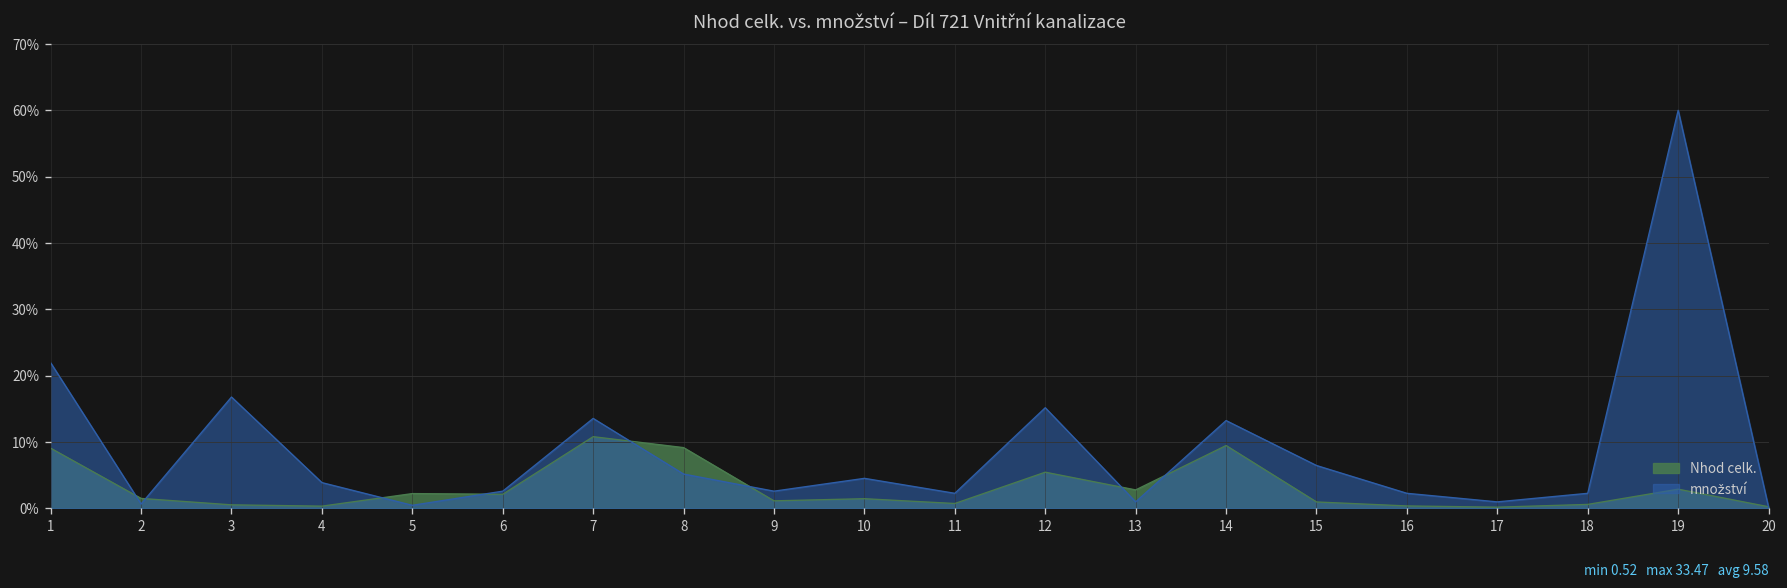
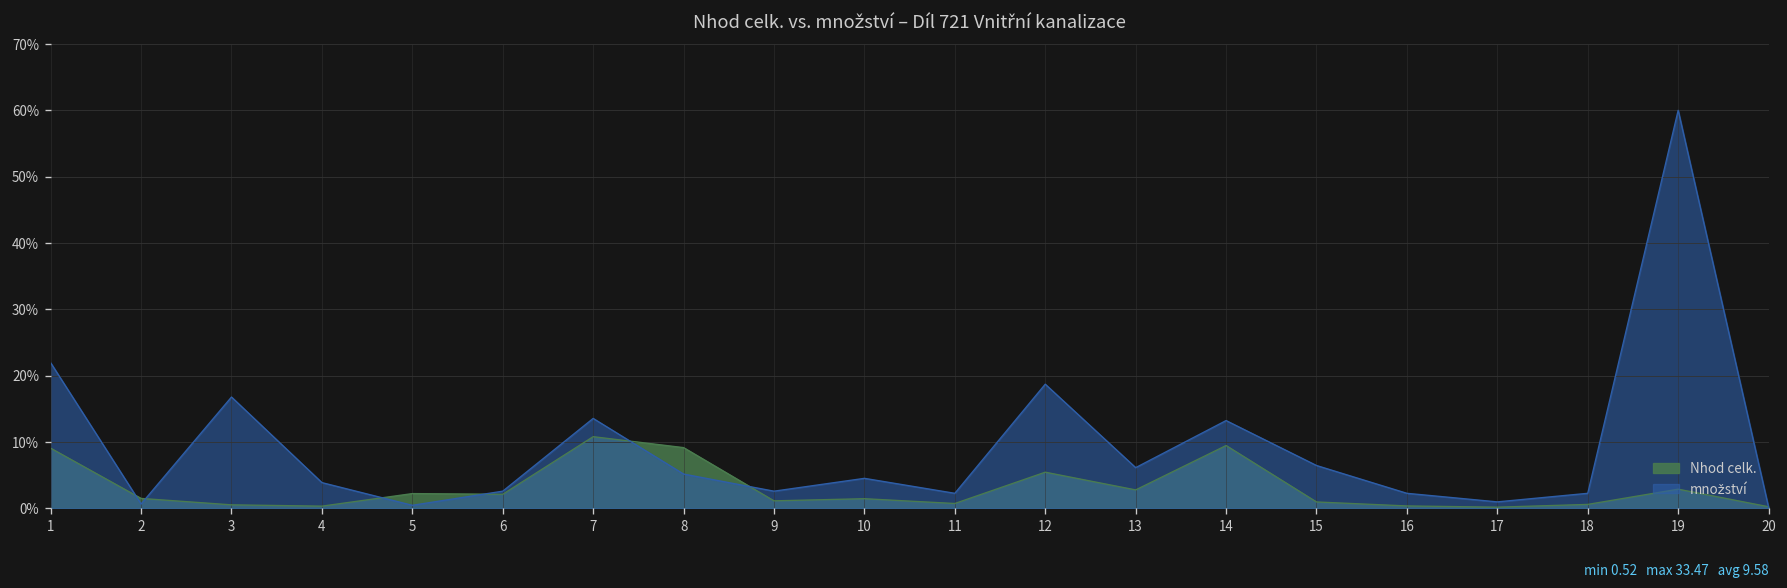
  {
    "Nhod celk.": {
      "1": "9%",
      "2": "1%",
      "3": "1%",
      "4": "0%",
      "5": "2%",
      "6": "2%",
      "7": "11%",
      "8": "9%",
      "9": "1%",
      "10": "1%",
      "11": "1%",
      "12": "5%",
      "13": "3%",
      "14": "9%",
      "15": "1%",
      "16": "0%",
      "17": "0%",
      "18": "1%",
      "19": "3%"
    },
    "množství": {
      "1": "22%",
      "2": "1%",
      "3": "17%",
      "4": "4%",
      "5": "0%",
      "6": "3%",
      "7": "14%",
      "8": "5%",
      "9": "3%",
      "10": "5%",
      "11": "2%",
-     "12": "15%",
-     "13": "1%",
+     "12": "19%",
+     "13": "6%",
      "14": "13%",
      "15": "6%",
      "16": "2%",
      "17": "1%",
      "18": "2%",
      "19": "60%"
    }
  }
